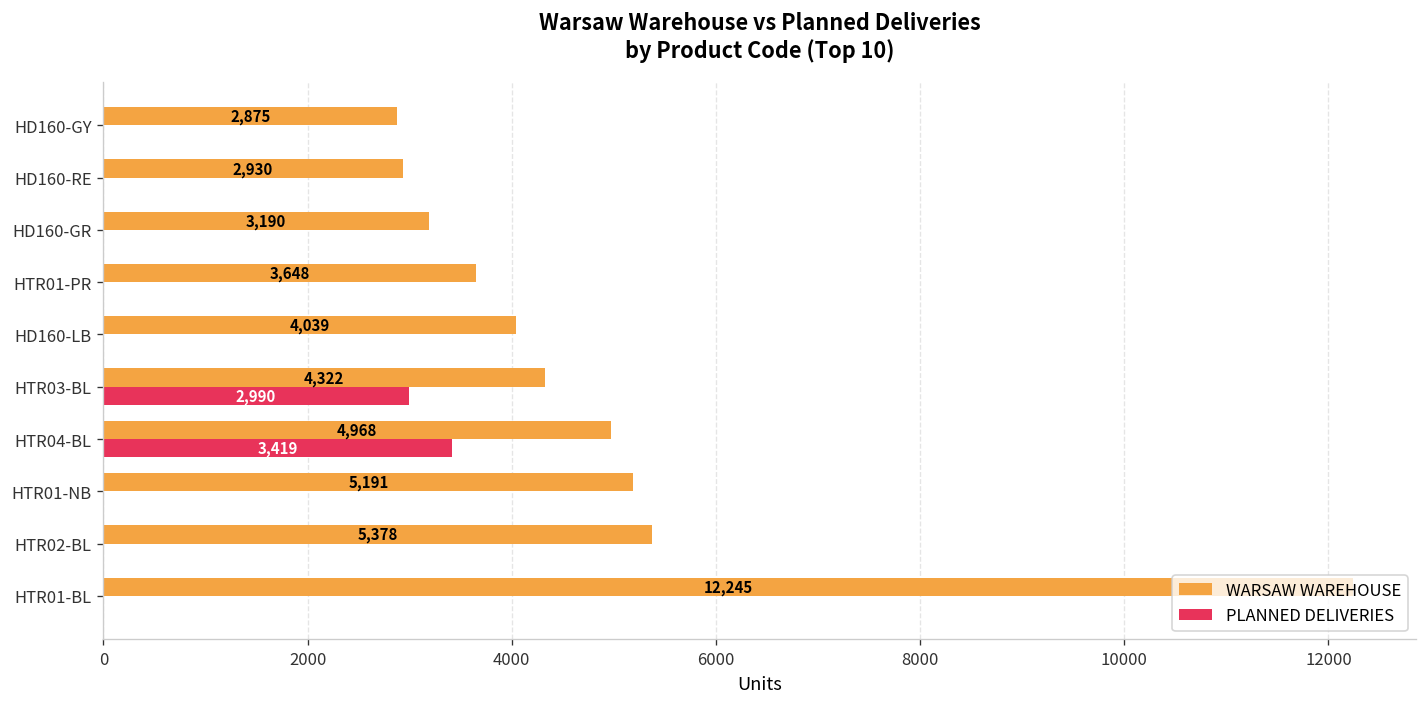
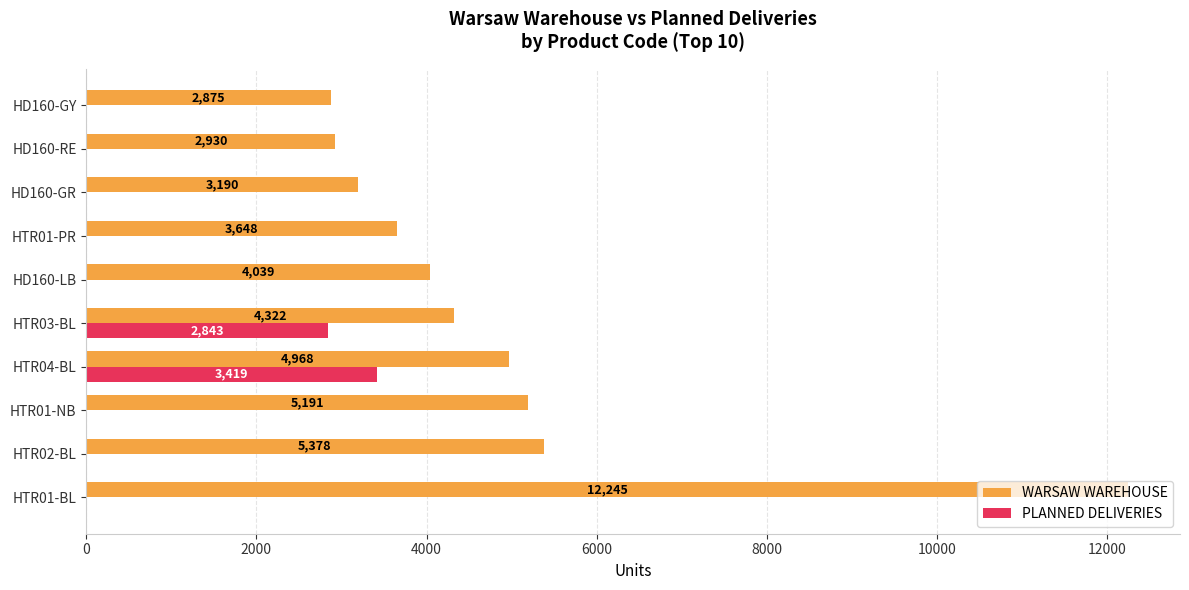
  {
    "WARSAW WAREHOUSE": {
      "HD160-GY": "2,875",
      "HD160-RE": "2,930",
      "HD160-GR": "3,190",
      "HTR01-PR": "3,648",
      "HD160-LB": "4,039",
      "HTR03-BL": "4,322",
      "HTR04-BL": "4,968",
      "HTR01-NB": "5,191",
      "HTR02-BL": "5,378"
    },
    "PLANNED DELIVERIES": {
-     "HTR03-BL": "2,990",
+     "HTR03-BL": "2,843",
      "HTR04-BL": "3,419"
    }
  }
